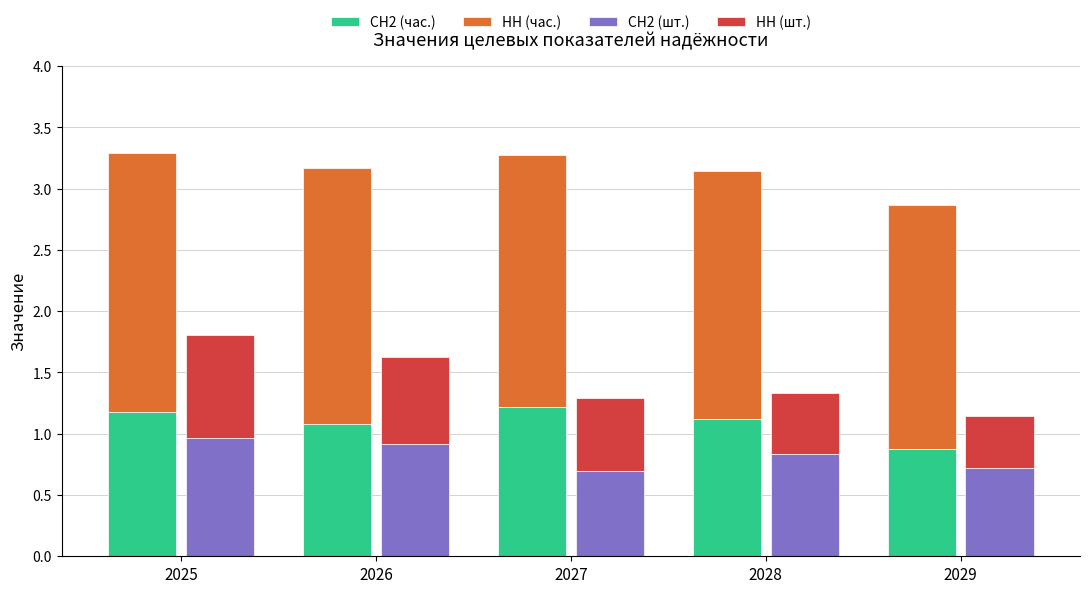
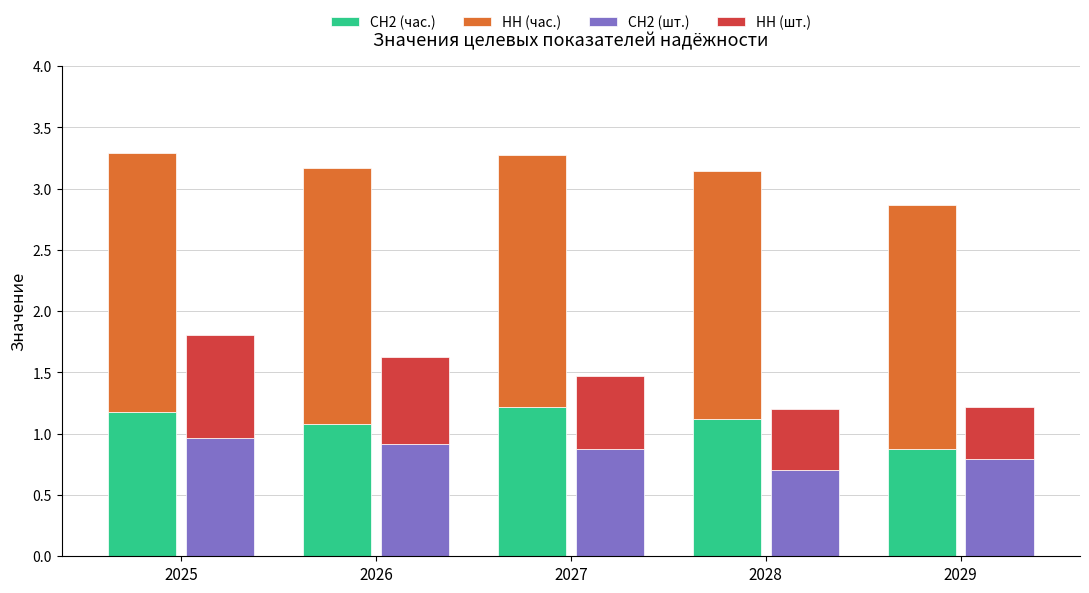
  {
    "СН2 (час.)": {
      "2025": 1.18,
      "2026": 1.08,
      "2027": 1.22,
      "2028": 1.12,
      "2029": 0.87
    },
    "СН2 (шт.)": {
      "2025": 0.96,
      "2026": 0.92,
-     "2027": 0.69,
-     "2028": 0.84,
-     "2029": 0.72
+     "2027": 0.88,
+     "2028": 0.70,
+     "2029": 0.80
    }
  }
